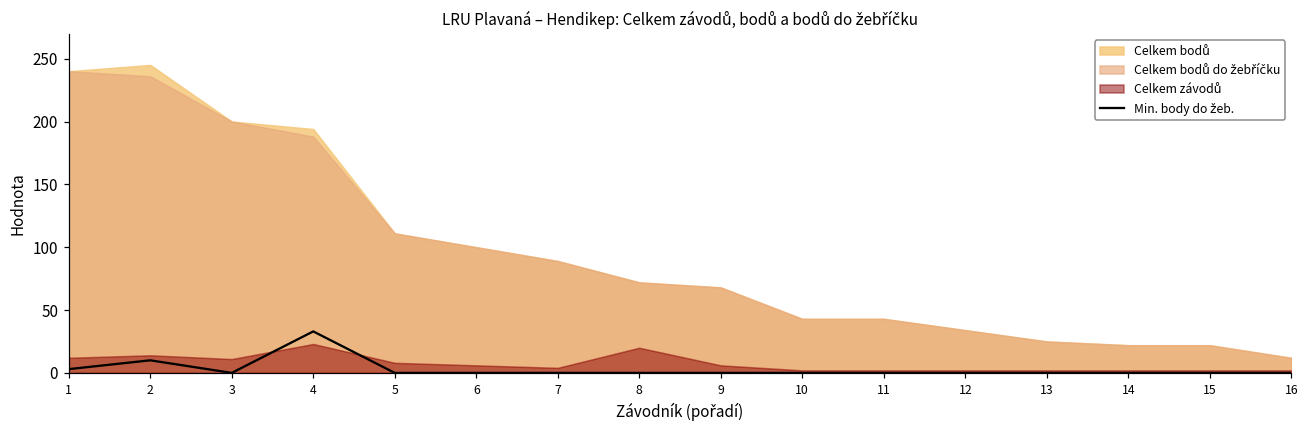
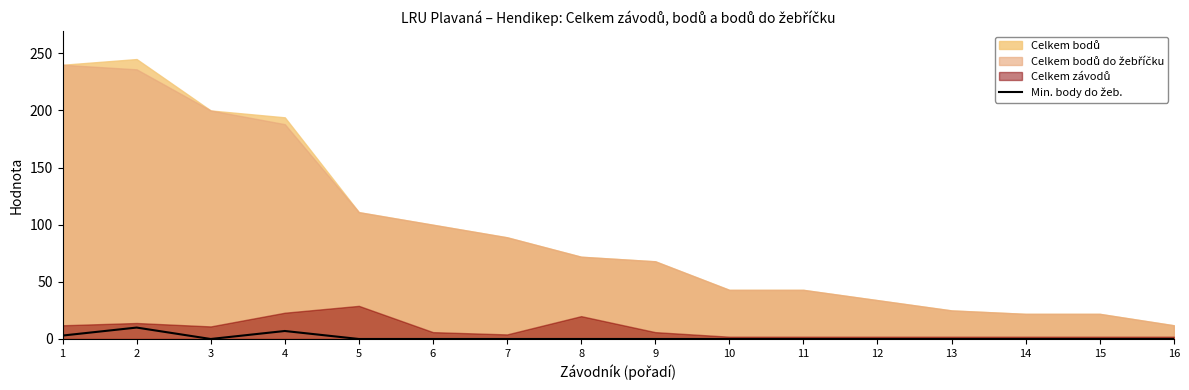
  {
    "Min. body do žeb.": {
      "1": 3,
      "2": 10,
      "3": 0,
-     "4": 33,
+     "4": 7,
      "5": 0,
      "6": 0,
      "7": 0,
      "8": 0,
      "9": 0
    },
    "Celkem závodů": {
      "1": 12,
      "2": 14,
      "3": 11,
      "4": 23,
-     "5": 8,
+     "5": 29,
      "6": 6,
      "7": 4,
      "8": 20,
      "9": 6
    }
  }
